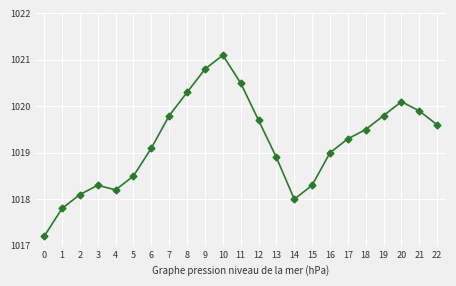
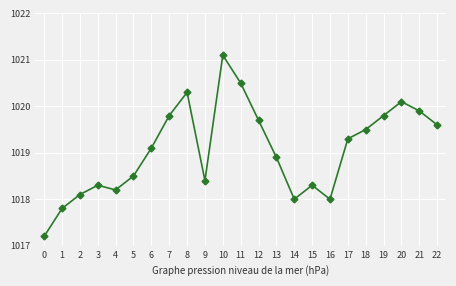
  {
    "0": 1017.2,
    "1": 1017.8,
    "2": 1018.1,
    "3": 1018.3,
    "4": 1018.2,
    "5": 1018.5,
    "6": 1019.1,
    "7": 1019.8,
    "8": 1020.3,
-   "9": 1020.8,
+   "9": 1018.4,
    "10": 1021.1,
    "11": 1020.5,
    "12": 1019.7,
    "13": 1018.9,
    "14": 1018.0,
    "15": 1018.3,
-   "16": 1019,
+   "16": 1018,
    "17": 1019.3,
    "18": 1019.5,
    "19": 1019.8,
    "20": 1020.1,
    "21": 1019.9,
    "22": 1019.6
  }
